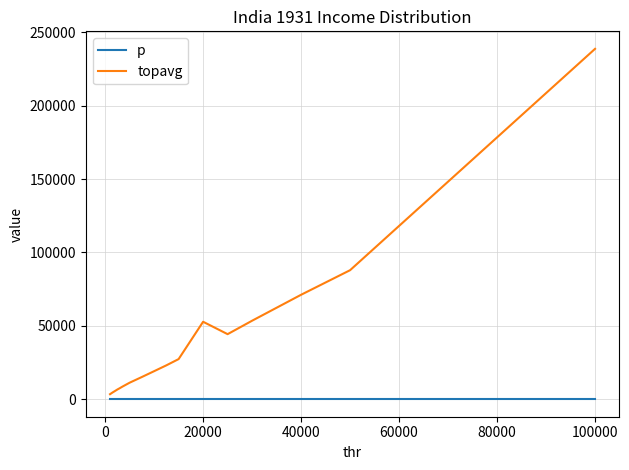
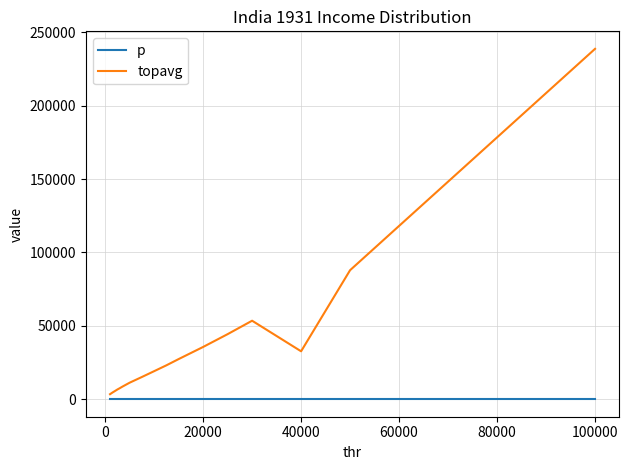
  {
    "p": {
      "20000": 0,
      "40000": 0,
      "100000": 0
    },
    "topavg": {
-     "20000": 53000,
-     "40000": 71000,
+     "20000": 36000,
+     "40000": 33000,
      "100000": 239000
    }
  }
